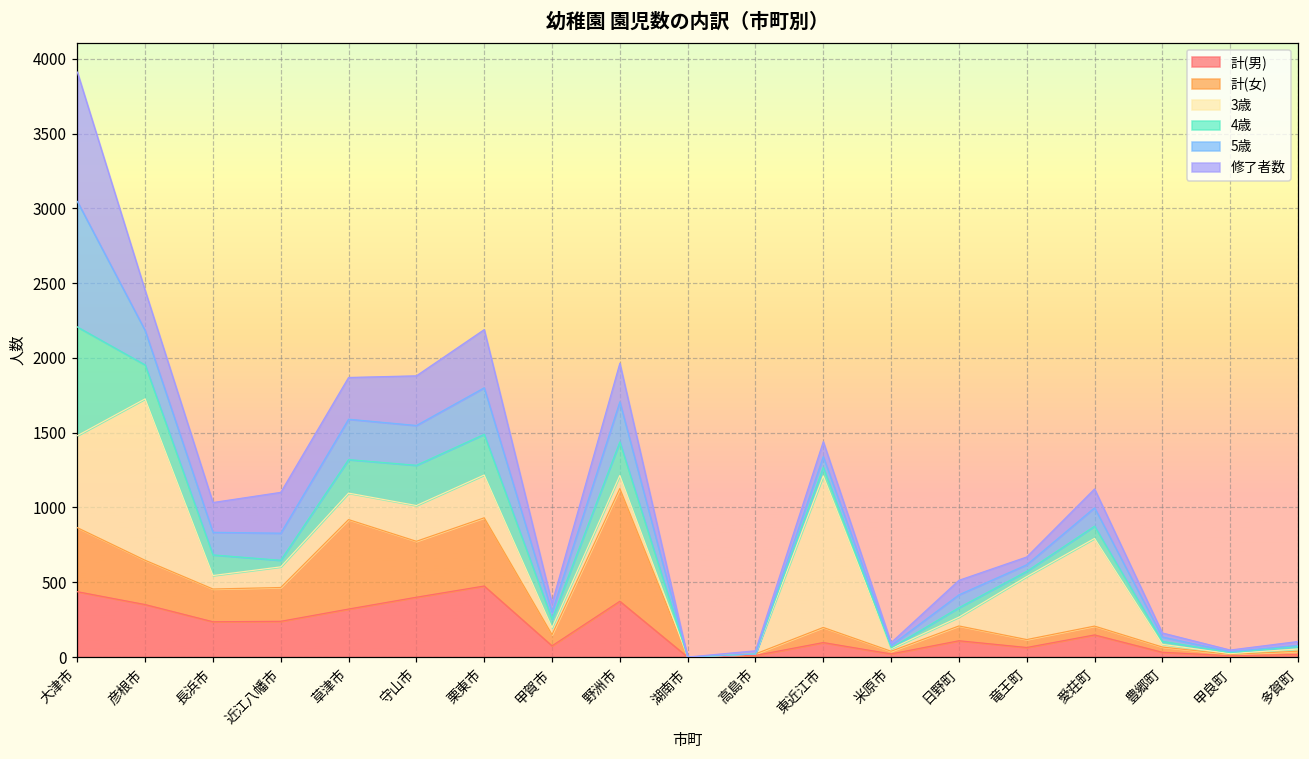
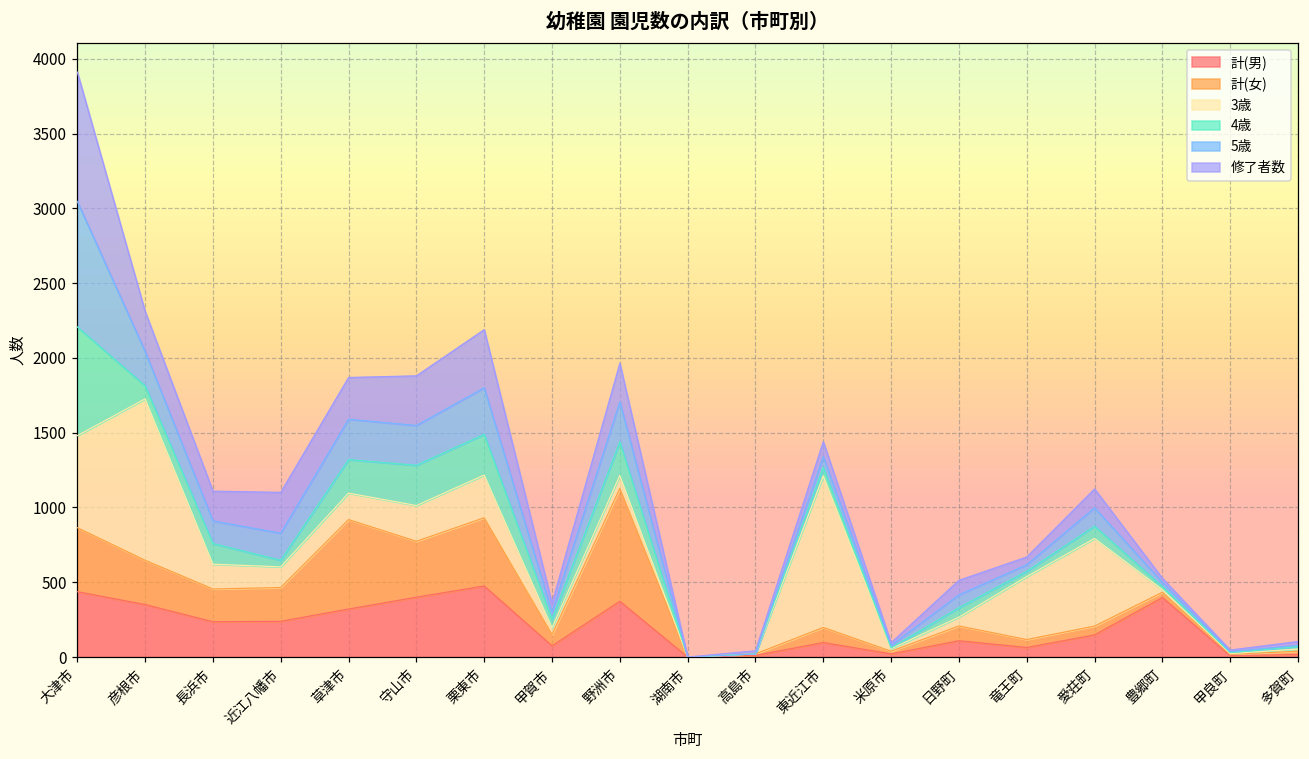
  {
    "計(男)": {
      "大津市": 440,
      "彦根市": 350,
      "長浜市": 240,
      "近江八幡市": 240,
      "草津市": 320,
      "守山市": 400,
      "栗東市": 480,
      "甲賀市": 80,
      "野洲市": 370,
      "東近江市": 100,
      "日野町": 110,
      "竜王町": 60,
      "愛荘町": 150,
-     "豊郷町": 30,
+     "豊郷町": 400,
      "多賀町": 20
    },
    "計(女)": {
      "大津市": 430,
      "彦根市": 300,
      "長浜市": 220,
      "近江八幡市": 230,
      "草津市": 600,
      "守山市": 370,
      "栗東市": 460,
      "甲賀市": 80,
      "野洲市": 750,
      "東近江市": 100,
      "日野町": 100,
      "竜王町": 50,
      "愛荘町": 60
    },
    "3歳": {
      "大津市": 620,
      "彦根市": 1080,
-     "長浜市": 90,
+     "長浜市": 170,
      "近江八幡市": 140,
      "草津市": 180,
      "守山市": 240,
      "栗東市": 290,
      "甲賀市": 50,
      "野洲市": 90,
      "東近江市": 1010,
      "日野町": 60,
      "竜王町": 420,
      "愛荘町": 590
    },
    "4歳": {
      "大津市": 730,
-     "彦根市": 230,
+     "彦根市": 90,
      "長浜市": 140,
      "近江八幡市": 40,
      "草津市": 220,
      "守山市": 270,
      "栗東市": 270,
      "甲賀市": 60,
      "野洲市": 220,
      "東近江市": 60,
      "日野町": 60,
      "竜王町": 40,
      "愛荘町": 80,
      "豊郷町": 20
    }
  }
